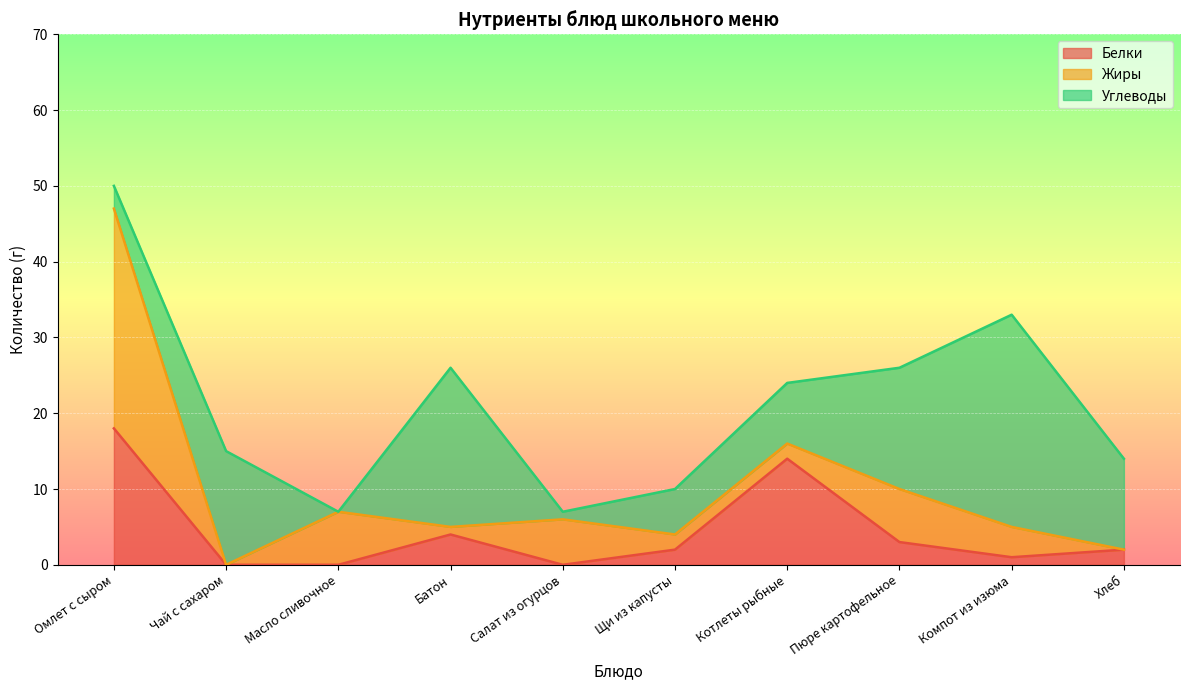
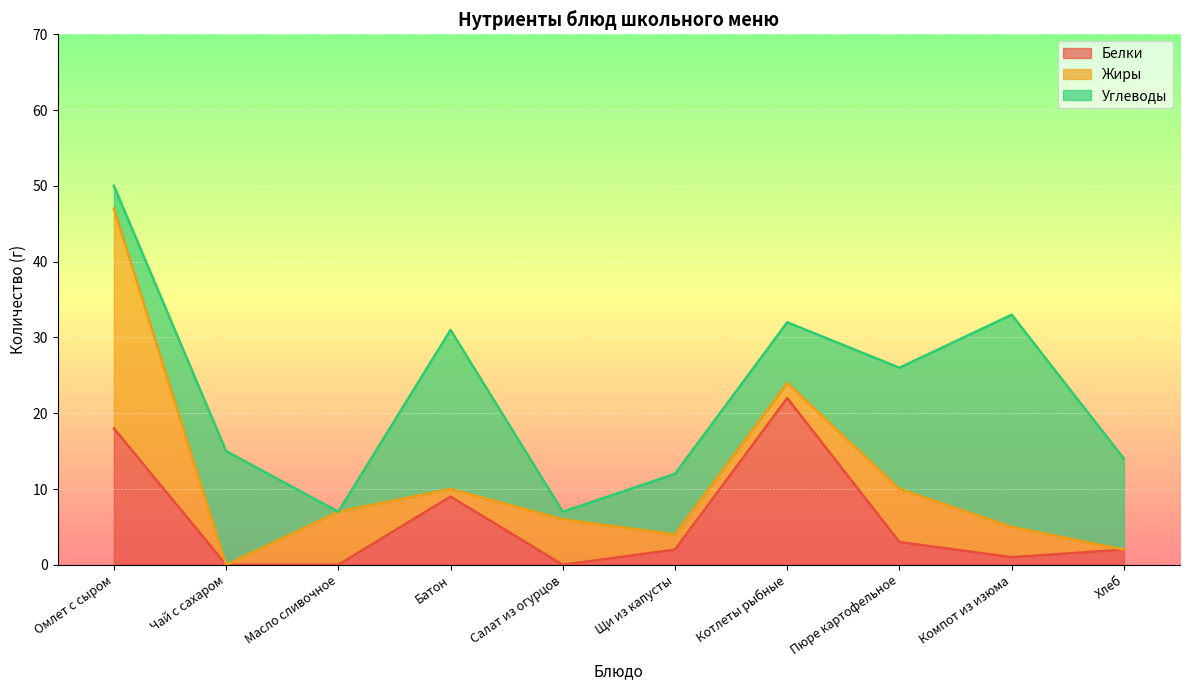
  {
    "Белки": {
      "Омлет с сыром": 18,
      "Масло сливочное": 0,
-     "Батон": 4,
+     "Батон": 9,
      "Салат из огурцов": 0,
      "Щи из капусты": 2,
-     "Котлеты рыбные": 14,
+     "Котлеты рыбные": 22,
      "Пюре картофельное": 3,
      "Компот из изюма": 1
    },
    "Жиры": {
      "Омлет с сыром": 29,
      "Батон": 1,
      "Салат из огурцов": 6,
      "Щи из капусты": 2,
      "Котлеты рыбные": 2,
      "Пюре картофельное": 7,
      "Компот из изюма": 4
    },
    "Углеводы": {
      "Омлет с сыром": 3,
      "Чай с сахаром": 15,
      "Батон": 21,
      "Салат из огурцов": 1,
-     "Щи из капусты": 6,
+     "Щи из капусты": 8,
      "Котлеты рыбные": 8,
      "Пюре картофельное": 16,
      "Компот из изюма": 28,
      "Хлеб": 12
    }
  }
